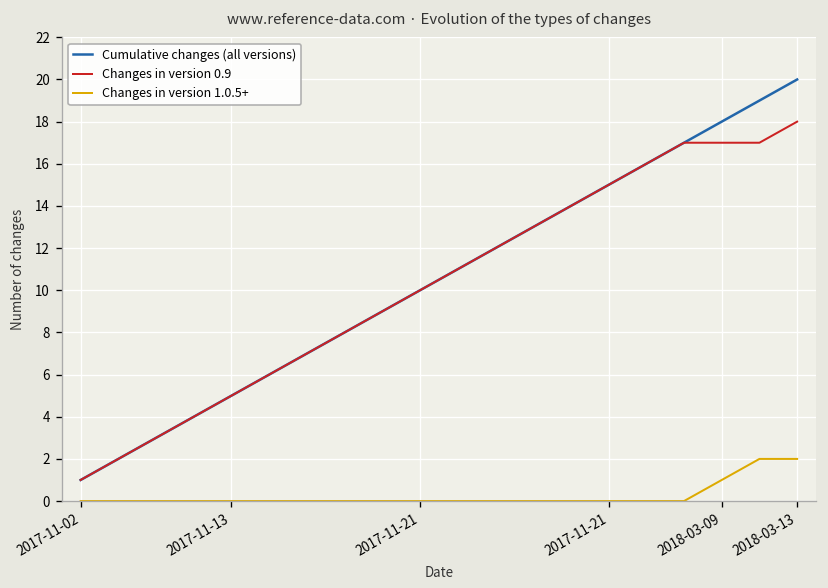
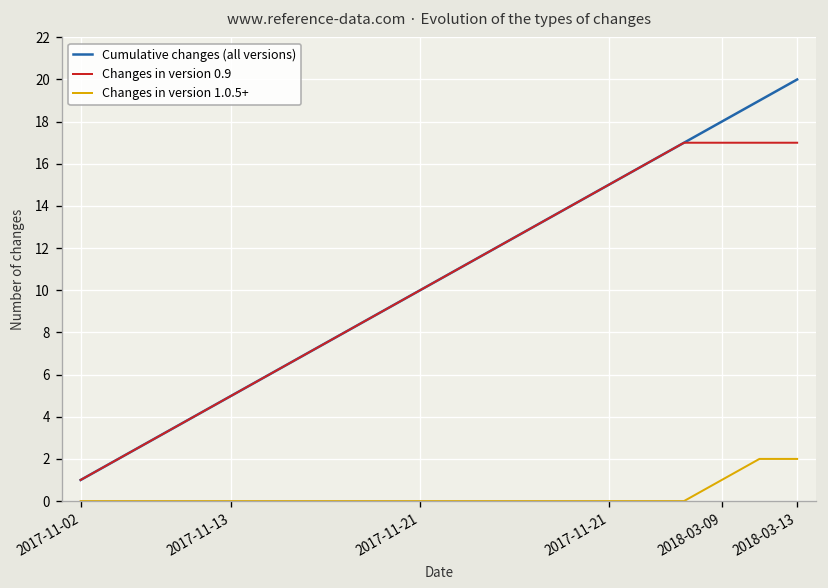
  {
    "Cumulative changes (all versions)": {
      "2018-03-13": 20
    },
    "Changes in version 0.9": {
-     "2018-03-13": 18
+     "2018-03-13": 17
    },
    "Changes in version 1.0.5+": {
      "2017-11-02": 0,
      "2018-03-13": 2
    }
  }
